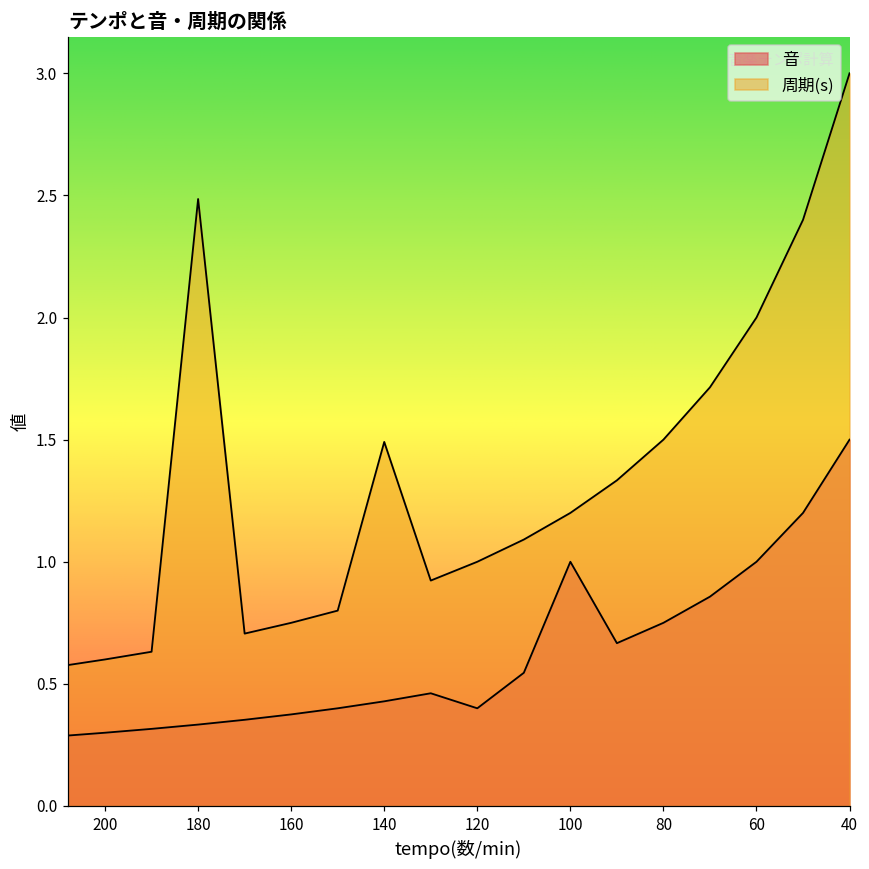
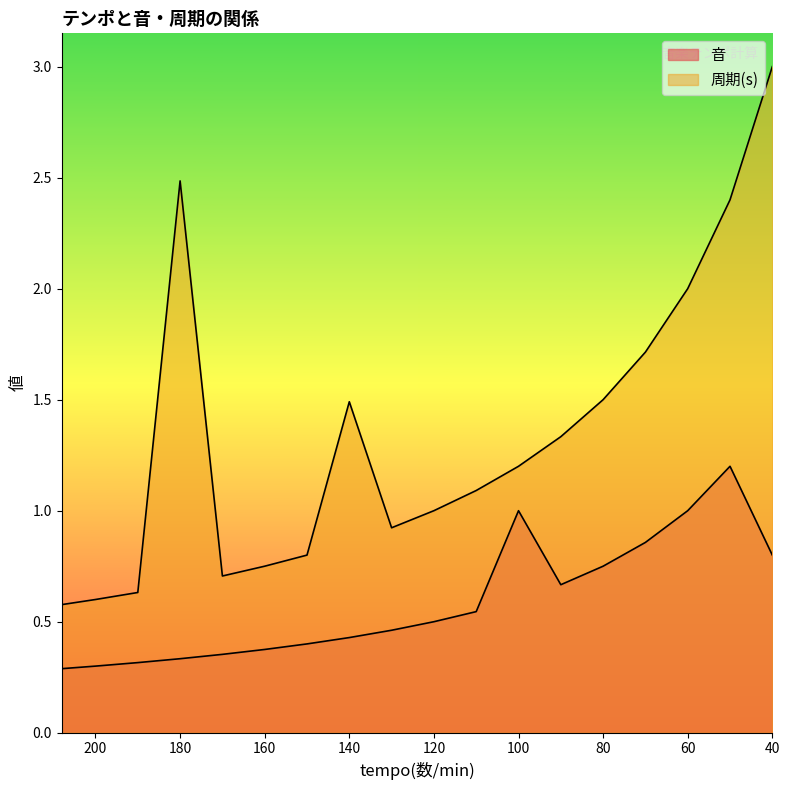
  {
    "音": {
      "200": 0.3,
      "180": 0.33,
      "160": 0.38,
      "140": 0.43,
-     "120": 0.4,
+     "120": 0.5,
      "100": 1.0,
      "80": 0.75,
      "60": 1.0,
-     "40": 1.5
+     "40": 0.8
    },
    "周期(s)": {
      "200": 0.6,
      "180": 2.49,
      "160": 0.75,
      "140": 1.5,
      "120": 1.0,
      "100": 1.2,
      "80": 1.5,
      "60": 2.0,
      "40": 3.0
    }
  }
